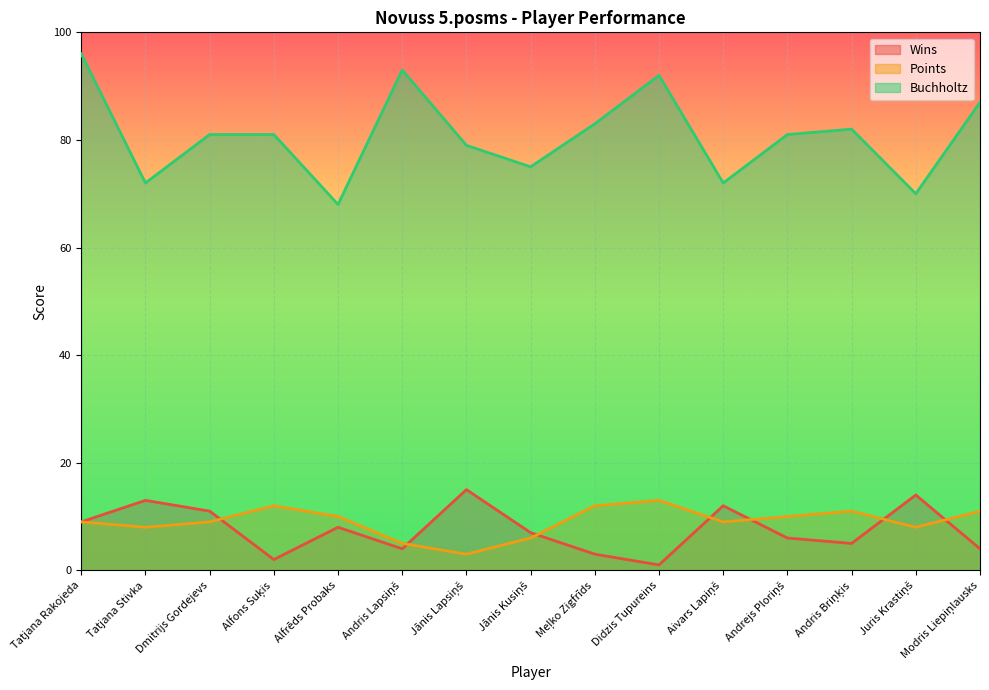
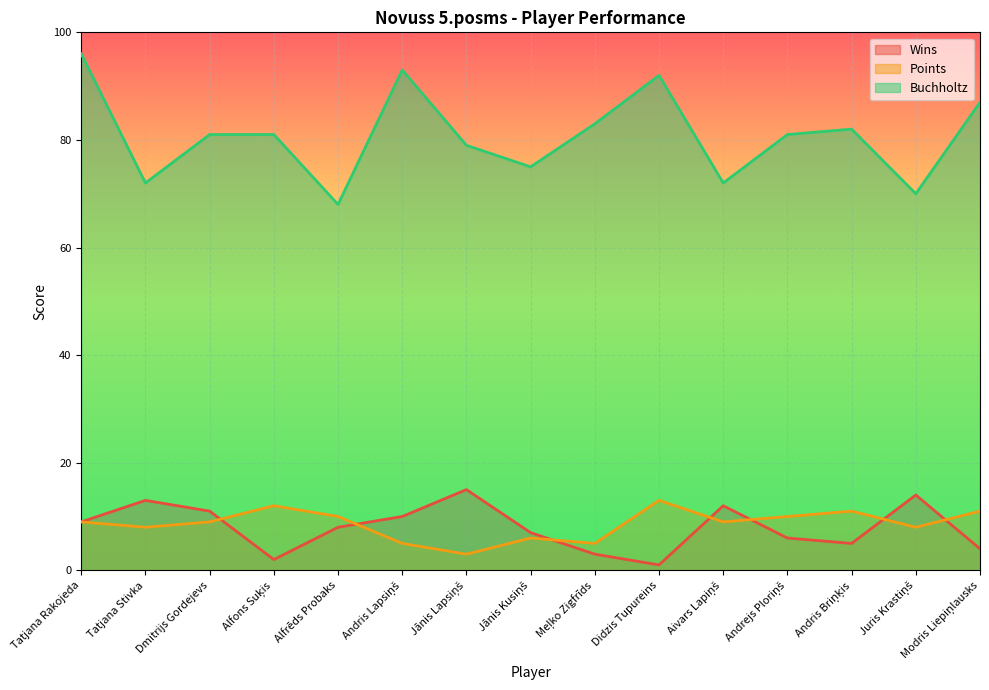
  {
    "Wins": {
      "Tatjana Stivka": 13,
      "Dmitrijs Gordejevs": 11,
      "Alfons Suķis": 2,
      "Alfrēds Probaks": 8,
-     "Andris Lapsiņš": 4,
+     "Andris Lapsiņš": 10,
      "Jānis Lapsiņš": 15,
      "Jānis Kusiņš": 7,
      "Meļko Zigfrīds": 3,
      "Didzis Tupureins": 1,
      "Aivars Lapiņš": 12,
      "Andrejs Ploriņš": 6,
      "Andris Briņķis": 5,
      "Juris Krastiņš": 14,
      "Modris Liepiņlausks": 4
    },
    "Points": {
      "Tatjana Stivka": 8,
      "Dmitrijs Gordejevs": 9,
      "Alfons Suķis": 12,
      "Alfrēds Probaks": 10,
      "Andris Lapsiņš": 5,
      "Jānis Lapsiņš": 3,
      "Jānis Kusiņš": 6,
-     "Meļko Zigfrīds": 12,
+     "Meļko Zigfrīds": 5,
      "Didzis Tupureins": 13,
      "Aivars Lapiņš": 9,
      "Andrejs Ploriņš": 10,
      "Andris Briņķis": 11,
      "Juris Krastiņš": 8,
      "Modris Liepiņlausks": 11
    },
    "Buchholtz": {
      "Tatjana Rakojeda": 96,
      "Tatjana Stivka": 72,
      "Dmitrijs Gordejevs": 81,
      "Alfons Suķis": 81,
      "Alfrēds Probaks": 68,
      "Andris Lapsiņš": 93,
      "Jānis Lapsiņš": 79,
      "Jānis Kusiņš": 75,
      "Meļko Zigfrīds": 83,
      "Didzis Tupureins": 92,
      "Aivars Lapiņš": 72,
      "Andrejs Ploriņš": 81,
      "Andris Briņķis": 82,
      "Juris Krastiņš": 70,
      "Modris Liepiņlausks": 87
    }
  }
